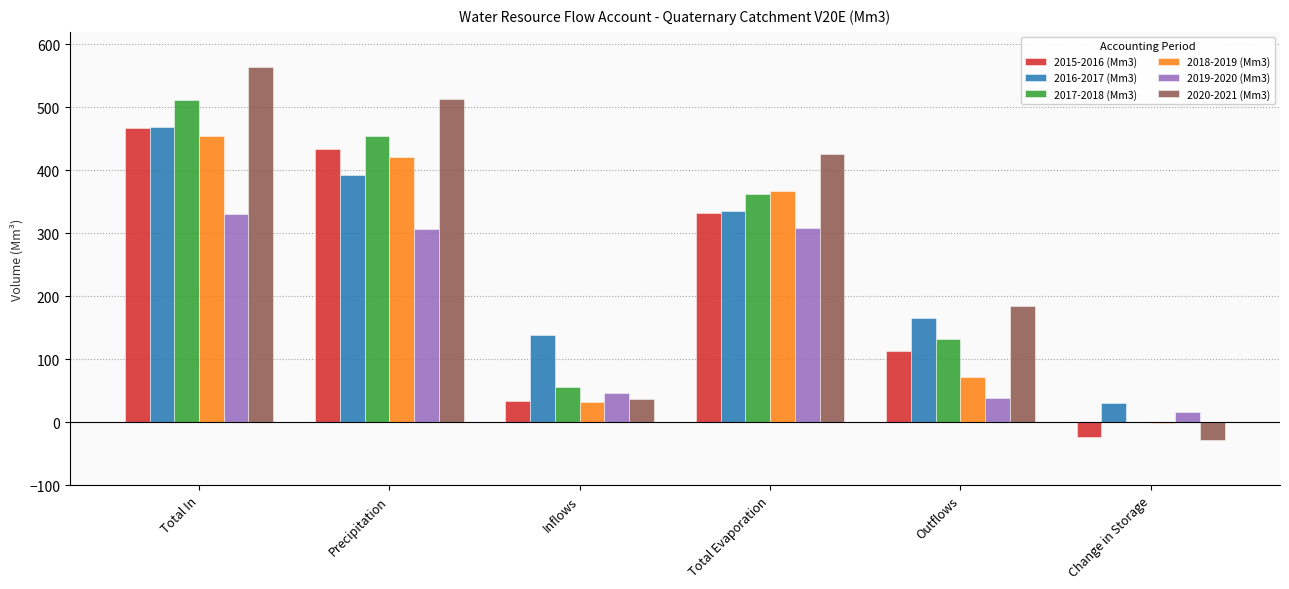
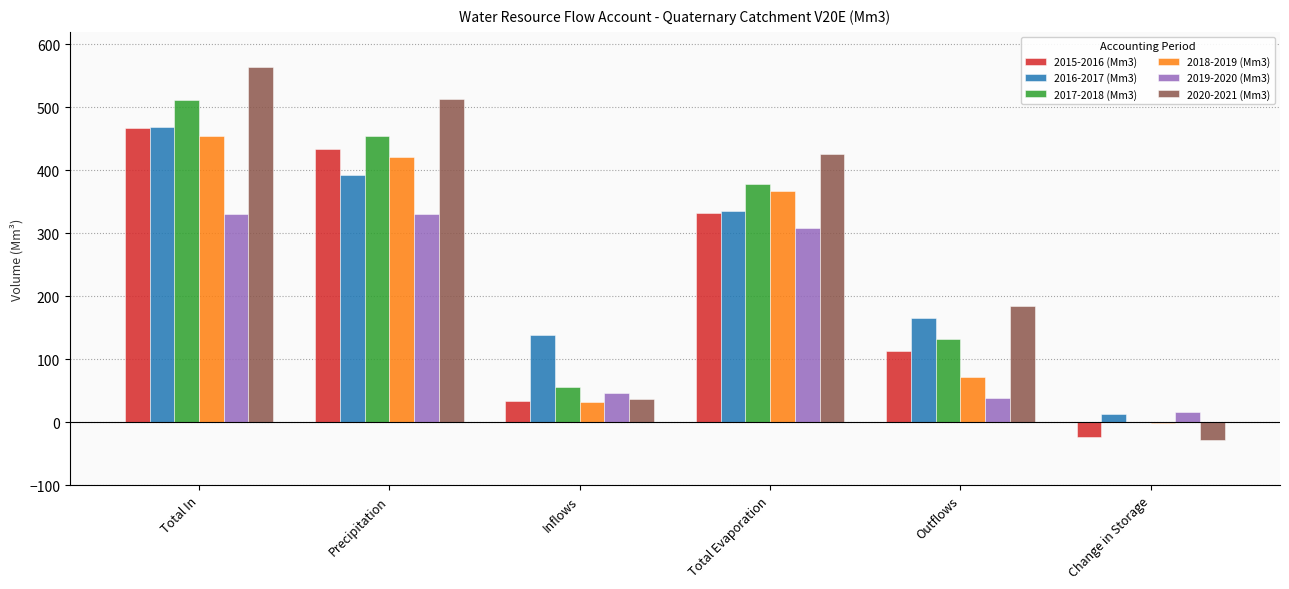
  {
    "2015-2016 (Mm3)": {
      "Total In": 470,
      "Precipitation": 430,
      "Inflows": 30,
      "Total Evaporation": 330,
      "Outflows": 110,
      "Change in Storage": -20
    },
    "2016-2017 (Mm3)": {
      "Total In": 470,
      "Precipitation": 390,
      "Inflows": 140,
      "Total Evaporation": 340,
      "Outflows": 170,
-     "Change in Storage": 30
+     "Change in Storage": 10
    },
    "2017-2018 (Mm3)": {
      "Total In": 510,
      "Precipitation": 460,
      "Inflows": 60,
-     "Total Evaporation": 360,
+     "Total Evaporation": 380,
      "Outflows": 130
    },
    "2018-2019 (Mm3)": {
      "Total In": 450,
      "Precipitation": 420,
      "Inflows": 30,
      "Total Evaporation": 370,
      "Outflows": 70
    },
    "2019-2020 (Mm3)": {
      "Total In": 330,
-     "Precipitation": 310,
+     "Precipitation": 330,
      "Inflows": 50,
      "Total Evaporation": 310,
      "Outflows": 40,
      "Change in Storage": 20
    },
    "2020-2021 (Mm3)": {
      "Total In": 560,
      "Precipitation": 510,
      "Inflows": 40,
      "Total Evaporation": 430,
      "Outflows": 190,
      "Change in Storage": -30
    }
  }
